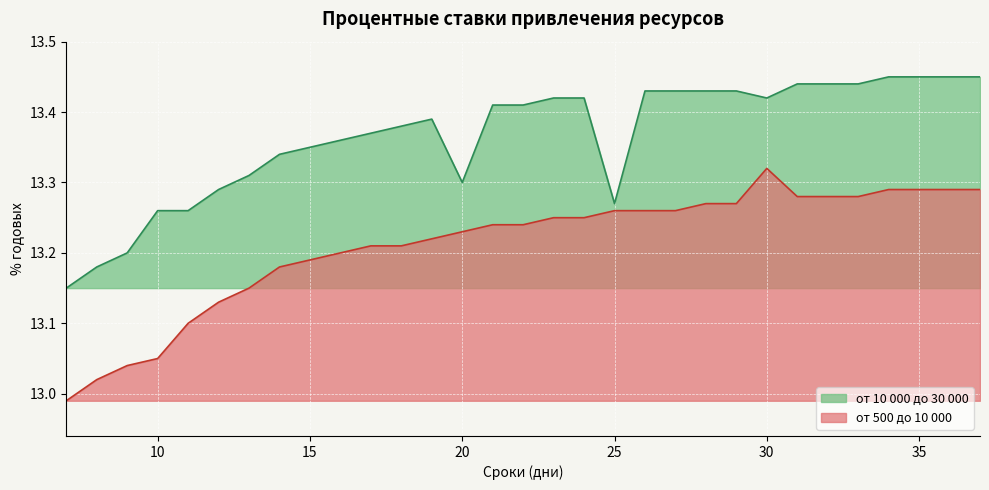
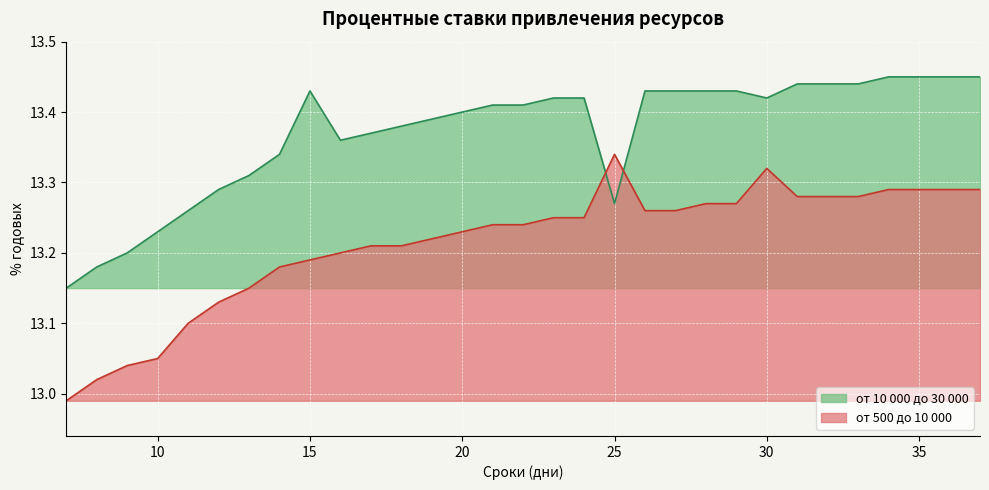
  {
    "от 10 000 до 30 000": {
-     "10": 13.26,
-     "15": 13.35,
-     "20": 13.3,
+     "10": 13.23,
+     "15": 13.43,
+     "20": 13.4,
      "25": 13.27,
      "30": 13.42,
      "35": 13.45
    },
    "от 500 до 10 000": {
      "10": 13.05,
      "15": 13.19,
      "20": 13.23,
-     "25": 13.26,
+     "25": 13.34,
      "30": 13.32,
      "35": 13.29
    }
  }
